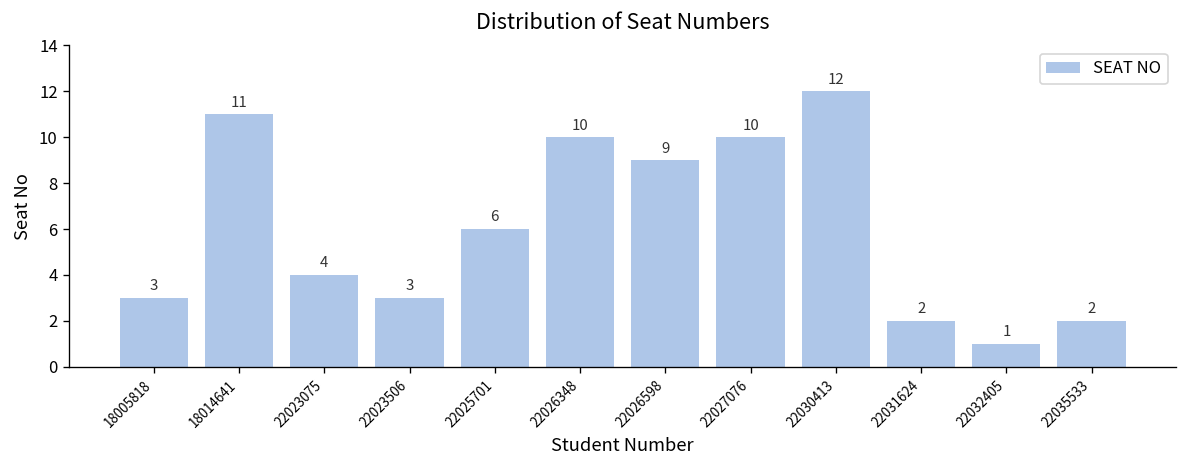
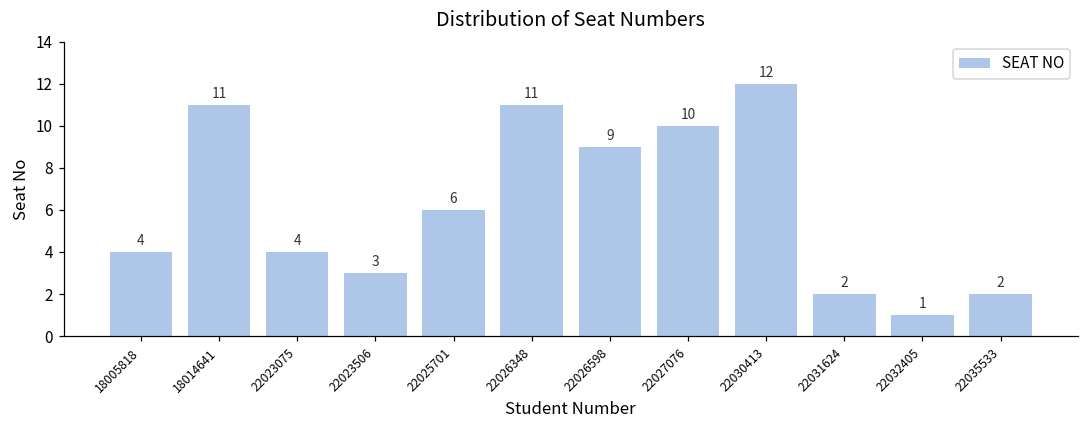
  {
-   "18005818": 3,
+   "18005818": 4,
    "18014641": 11,
    "22023075": 4,
    "22023506": 3,
    "22025701": 6,
-   "22026348": 10,
+   "22026348": 11,
    "22026598": 9,
    "22027076": 10,
    "22030413": 12,
    "22031624": 2,
    "22032405": 1,
    "22035533": 2
  }
